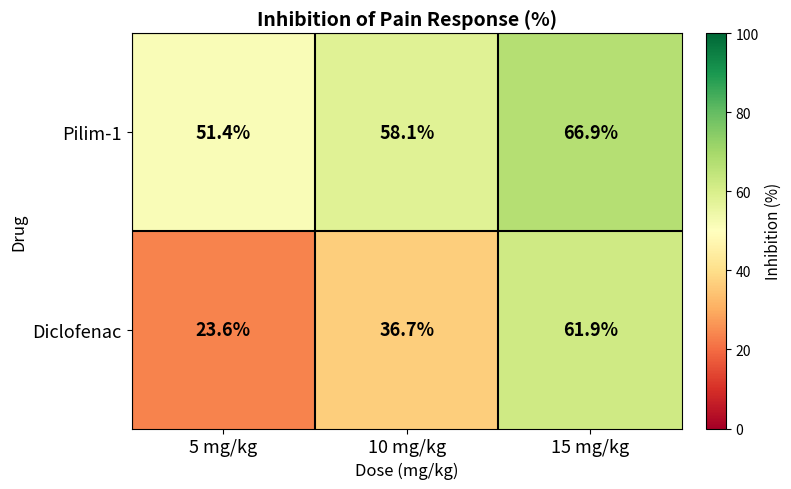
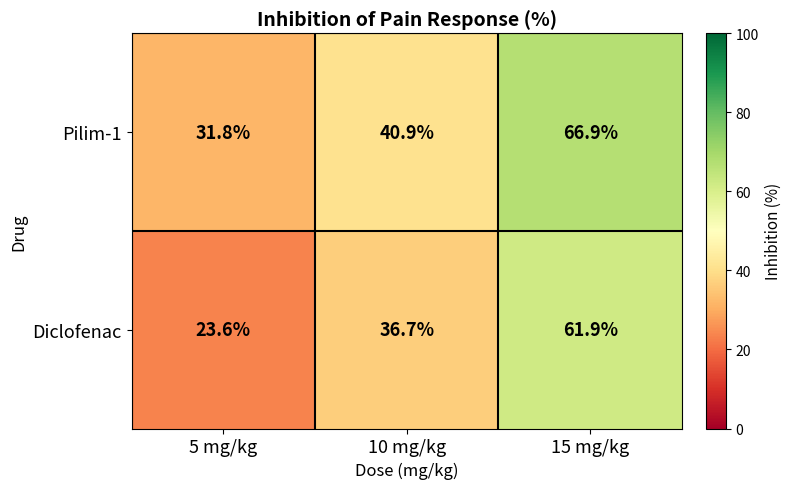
  {
    "Pilim-1": {
-     "5 mg/kg": "51.4%",
-     "10 mg/kg": "58.1%",
+     "5 mg/kg": "31.8%",
+     "10 mg/kg": "40.9%",
      "15 mg/kg": "66.9%"
    },
    "Diclofenac": {
      "5 mg/kg": "23.6%",
      "10 mg/kg": "36.7%",
      "15 mg/kg": "61.9%"
    }
  }
